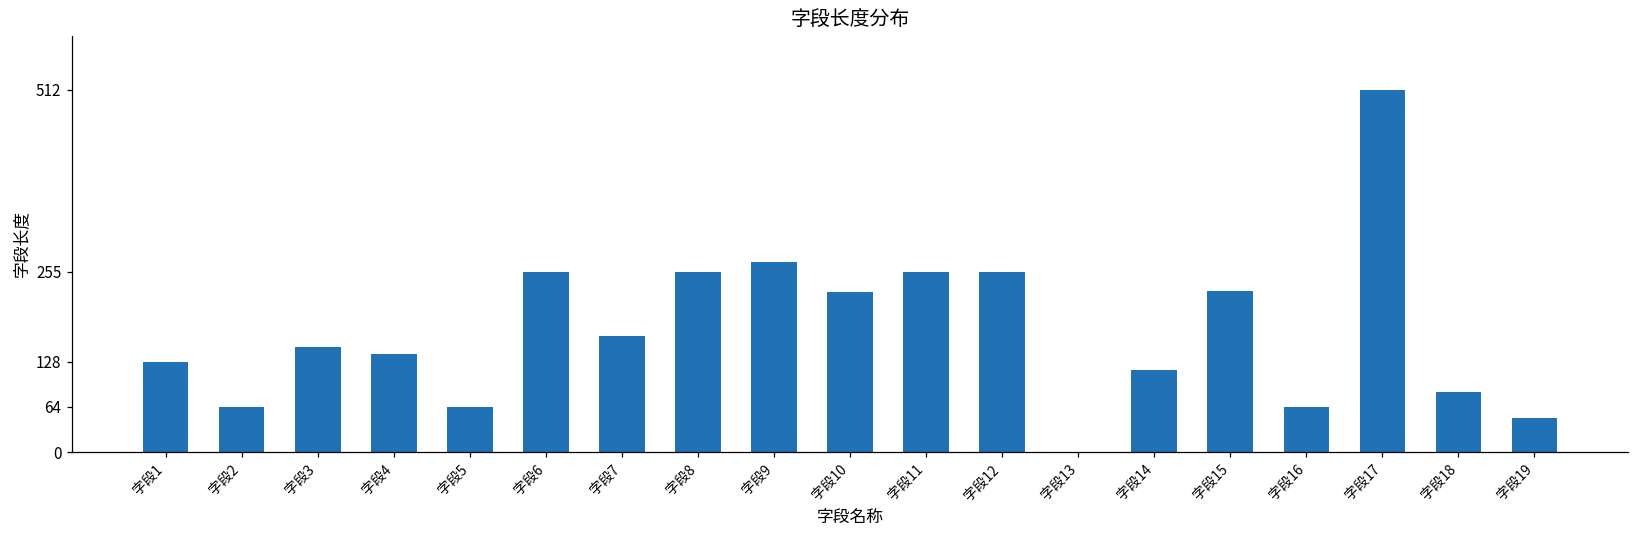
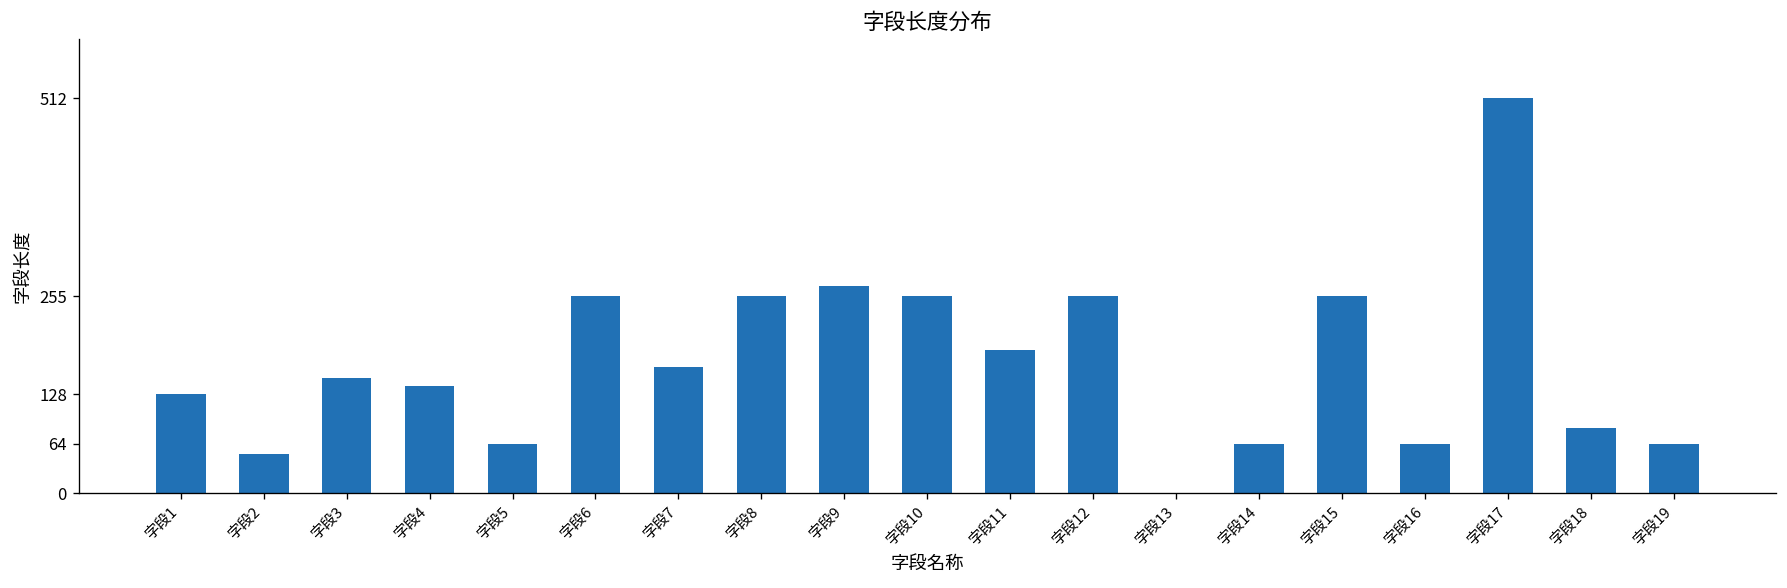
  {
    "字段1": 130,
-   "字段2": 60,
+   "字段2": 50,
    "字段3": 150,
    "字段4": 140,
    "字段5": 60,
    "字段6": 260,
    "字段7": 160,
    "字段8": 260,
    "字段9": 270,
-   "字段10": 230,
-   "字段11": 260,
+   "字段10": 260,
+   "字段11": 190,
    "字段12": 260,
    "字段13": 0,
-   "字段14": 120,
-   "字段15": 230,
+   "字段14": 60,
+   "字段15": 260,
    "字段16": 60,
    "字段17": 510,
    "字段18": 90,
-   "字段19": 50
+   "字段19": 60
  }
